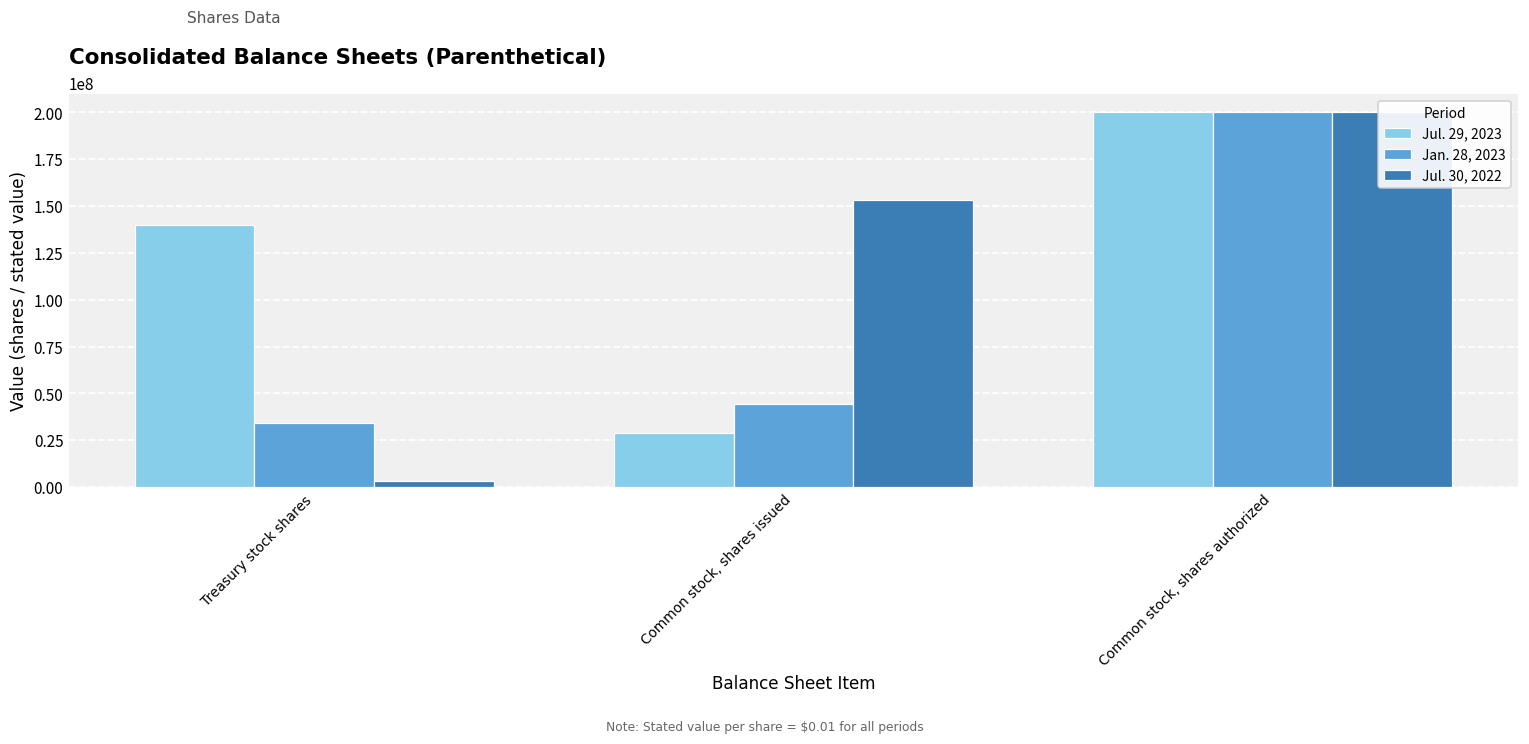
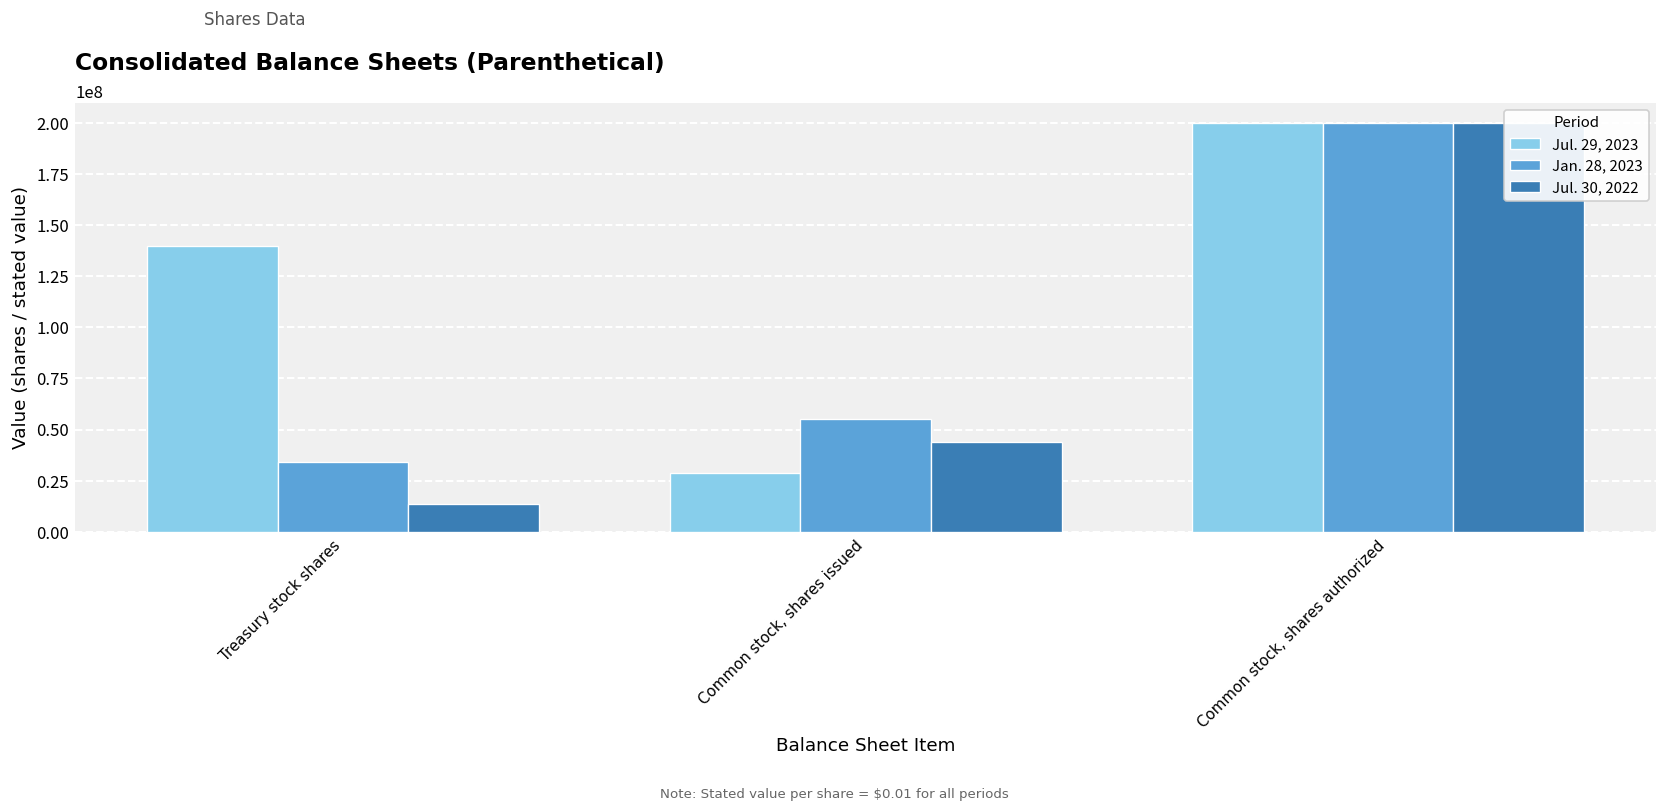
  {
    "Jul. 29, 2023": {
      "Treasury stock shares": 140000000,
      "Common stock, shares issued": 29000000,
      "Common stock, shares authorized": 200000000
    },
    "Jan. 28, 2023": {
      "Treasury stock shares": 34000000,
-     "Common stock, shares issued": 44000000,
+     "Common stock, shares issued": 55000000,
      "Common stock, shares authorized": 200000000
    },
    "Jul. 30, 2022": {
-     "Treasury stock shares": 3000000,
-     "Common stock, shares issued": 153000000
+     "Treasury stock shares": 14000000,
+     "Common stock, shares issued": 44000000
    }
  }
